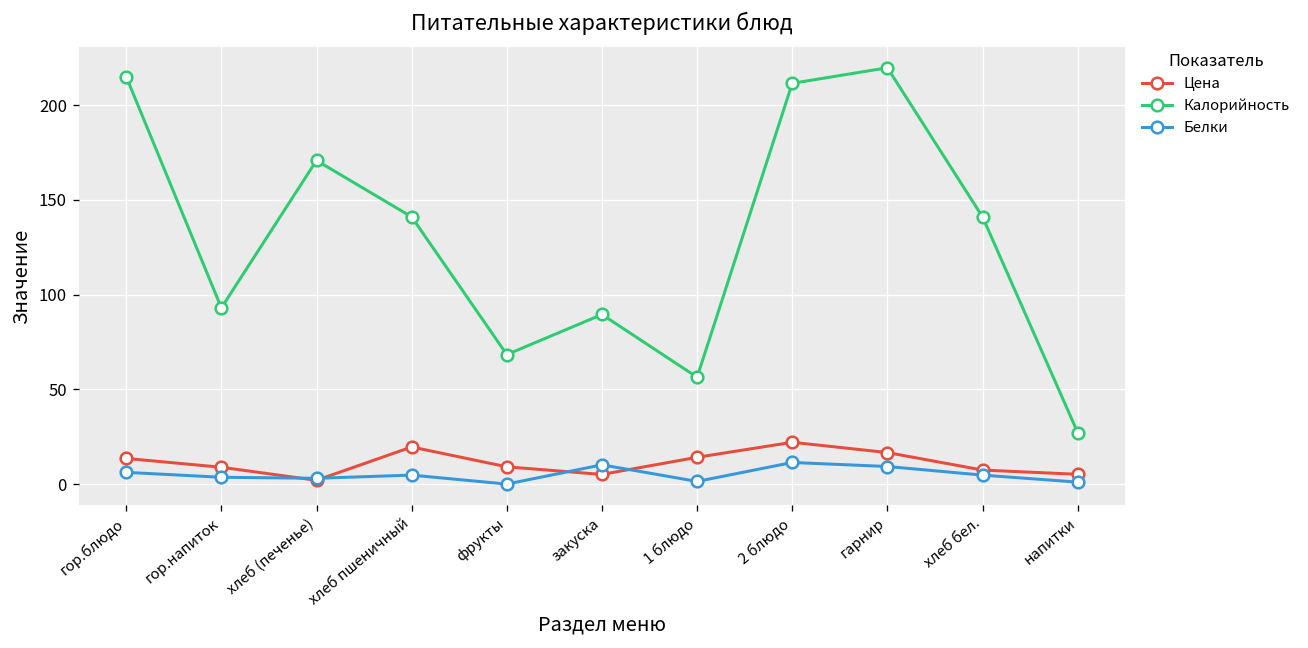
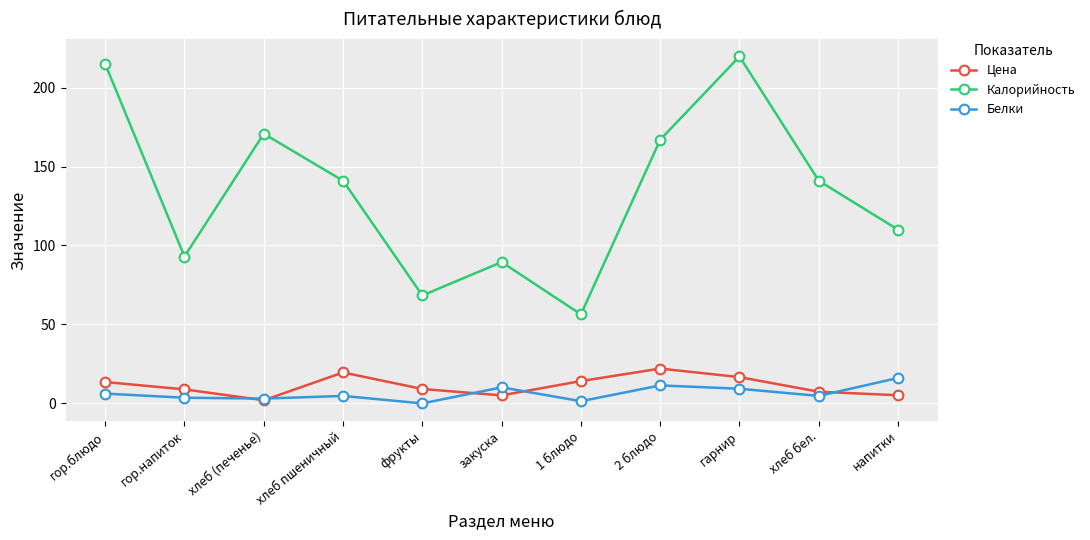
  {
    "Цена": {
      "гор.блюдо": 14,
      "гор.напиток": 9,
      "хлеб пшеничный": 20,
      "фрукты": 9,
      "закуска": 5,
      "1 блюдо": 14,
      "2 блюдо": 22,
      "гарнир": 17,
      "хлеб бел.": 7,
      "напитки": 5
    },
    "Калорийность": {
      "гор.блюдо": 215,
      "гор.напиток": 93,
      "хлеб (печенье)": 171,
      "хлеб пшеничный": 141,
      "фрукты": 68,
      "закуска": 90,
      "1 блюдо": 56,
-     "2 блюдо": 212,
+     "2 блюдо": 167,
      "гарнир": 220,
      "хлеб бел.": 141,
-     "напитки": 27
+     "напитки": 110
    },
    "Белки": {
      "гор.блюдо": 6,
      "гор.напиток": 4,
      "хлеб пшеничный": 5,
      "фрукты": 0,
      "закуска": 10,
      "1 блюдо": 1,
      "2 блюдо": 11,
      "гарнир": 9,
      "хлеб бел.": 5,
-     "напитки": 1
+     "напитки": 16
    }
  }
